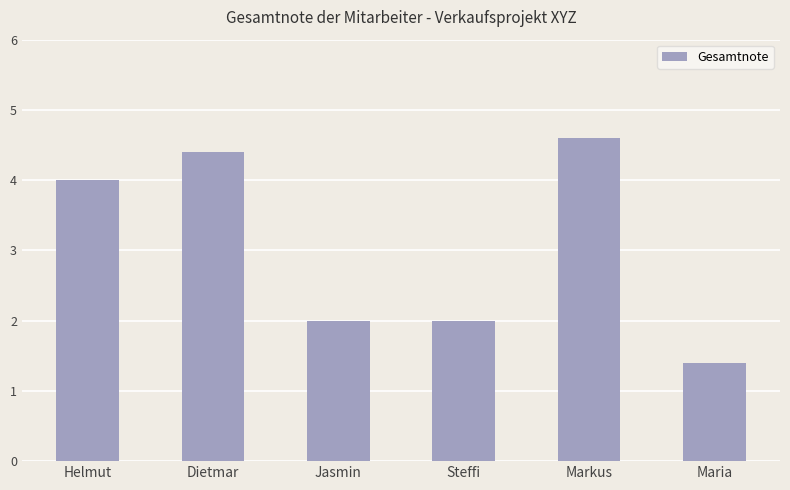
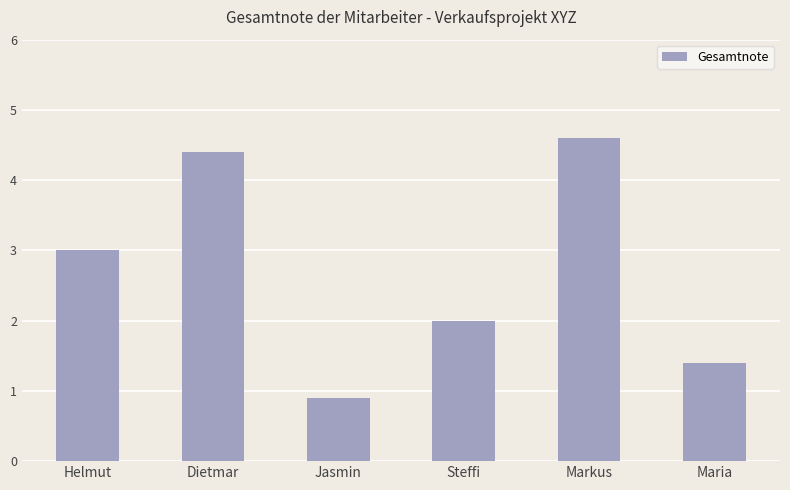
  {
-   "Helmut": 4,
+   "Helmut": 3,
    "Dietmar": 4.4,
-   "Jasmin": 2.0,
+   "Jasmin": 0.9,
    "Steffi": 2.0,
    "Markus": 4.6,
    "Maria": 1.4
  }
